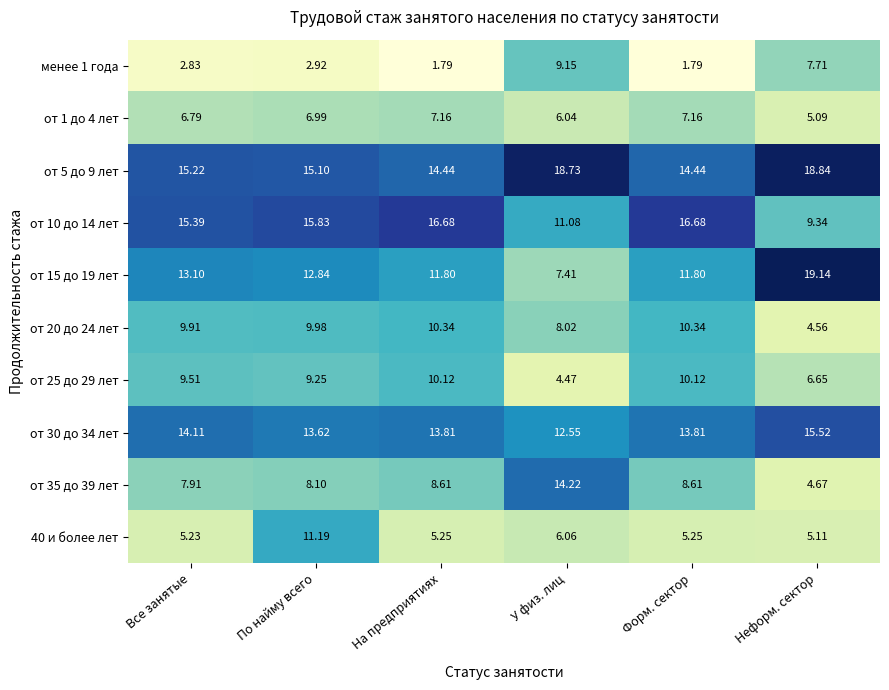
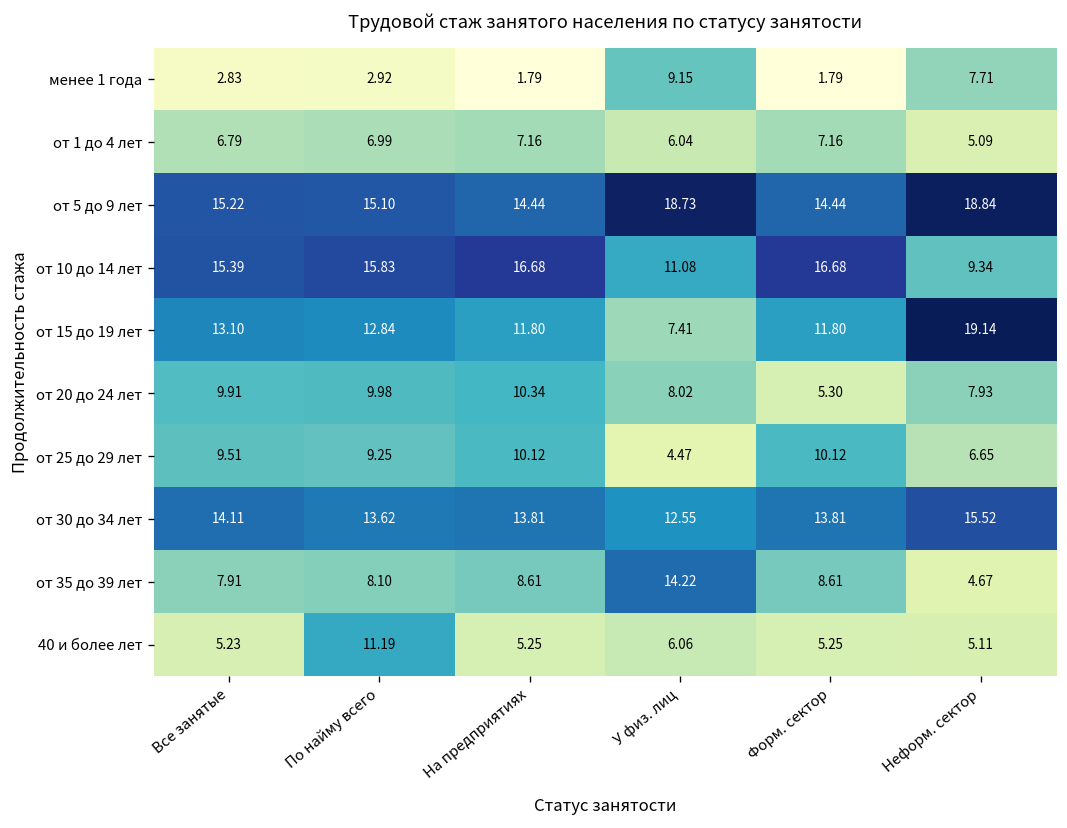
  {
    "менее 1 года": {
      "Все занятые": 2.83,
      "По найму всего": 2.92,
      "На предприятиях": 1.79,
      "У физ. лиц": 9.15,
      "Форм. сектор": 1.79,
      "Неформ. сектор": 7.71
    },
    "от 1 до 4 лет": {
      "Все занятые": 6.79,
      "По найму всего": 6.99,
      "На предприятиях": 7.16,
      "У физ. лиц": 6.04,
      "Форм. сектор": 7.16,
      "Неформ. сектор": 5.09
    },
    "от 5 до 9 лет": {
      "Все занятые": 15.22,
      "По найму всего": 15.10,
      "На предприятиях": 14.44,
      "У физ. лиц": 18.73,
      "Форм. сектор": 14.44,
      "Неформ. сектор": 18.84
    },
    "от 10 до 14 лет": {
      "Все занятые": 15.39,
      "По найму всего": 15.83,
      "На предприятиях": 16.68,
      "У физ. лиц": 11.08,
      "Форм. сектор": 16.68,
      "Неформ. сектор": 9.34
    },
    "от 15 до 19 лет": {
      "Все занятые": 13.10,
      "По найму всего": 12.84,
      "На предприятиях": 11.80,
      "У физ. лиц": 7.41,
      "Форм. сектор": 11.80,
      "Неформ. сектор": 19.14
    },
    "от 20 до 24 лет": {
      "Все занятые": 9.91,
      "По найму всего": 9.98,
      "На предприятиях": 10.34,
      "У физ. лиц": 8.02,
-     "Форм. сектор": 10.34,
-     "Неформ. сектор": 4.56
+     "Форм. сектор": 5.30,
+     "Неформ. сектор": 7.93
    },
    "от 25 до 29 лет": {
      "Все занятые": 9.51,
      "По найму всего": 9.25,
      "На предприятиях": 10.12,
      "У физ. лиц": 4.47,
      "Форм. сектор": 10.12,
      "Неформ. сектор": 6.65
    },
    "от 30 до 34 лет": {
      "Все занятые": 14.11,
      "По найму всего": 13.62,
      "На предприятиях": 13.81,
      "У физ. лиц": 12.55,
      "Форм. сектор": 13.81,
      "Неформ. сектор": 15.52
    },
    "от 35 до 39 лет": {
      "Все занятые": 7.91,
      "По найму всего": 8.10,
      "На предприятиях": 8.61,
      "У физ. лиц": 14.22,
      "Форм. сектор": 8.61,
      "Неформ. сектор": 4.67
    },
    "40 и более лет": {
      "Все занятые": 5.23,
      "По найму всего": 11.19,
      "На предприятиях": 5.25,
      "У физ. лиц": 6.06,
      "Форм. сектор": 5.25,
      "Неформ. сектор": 5.11
    }
  }
